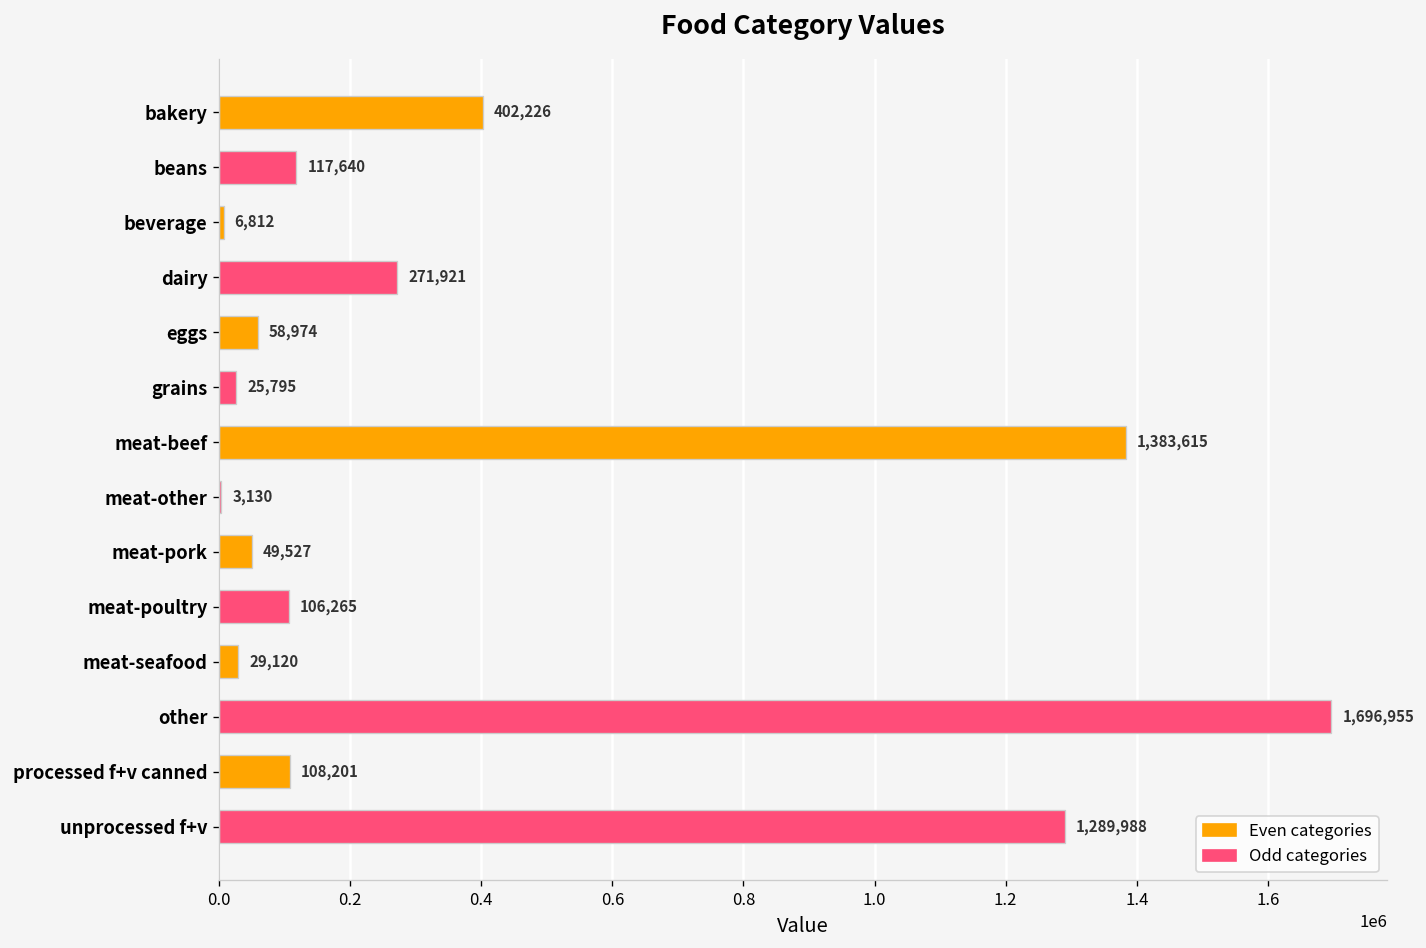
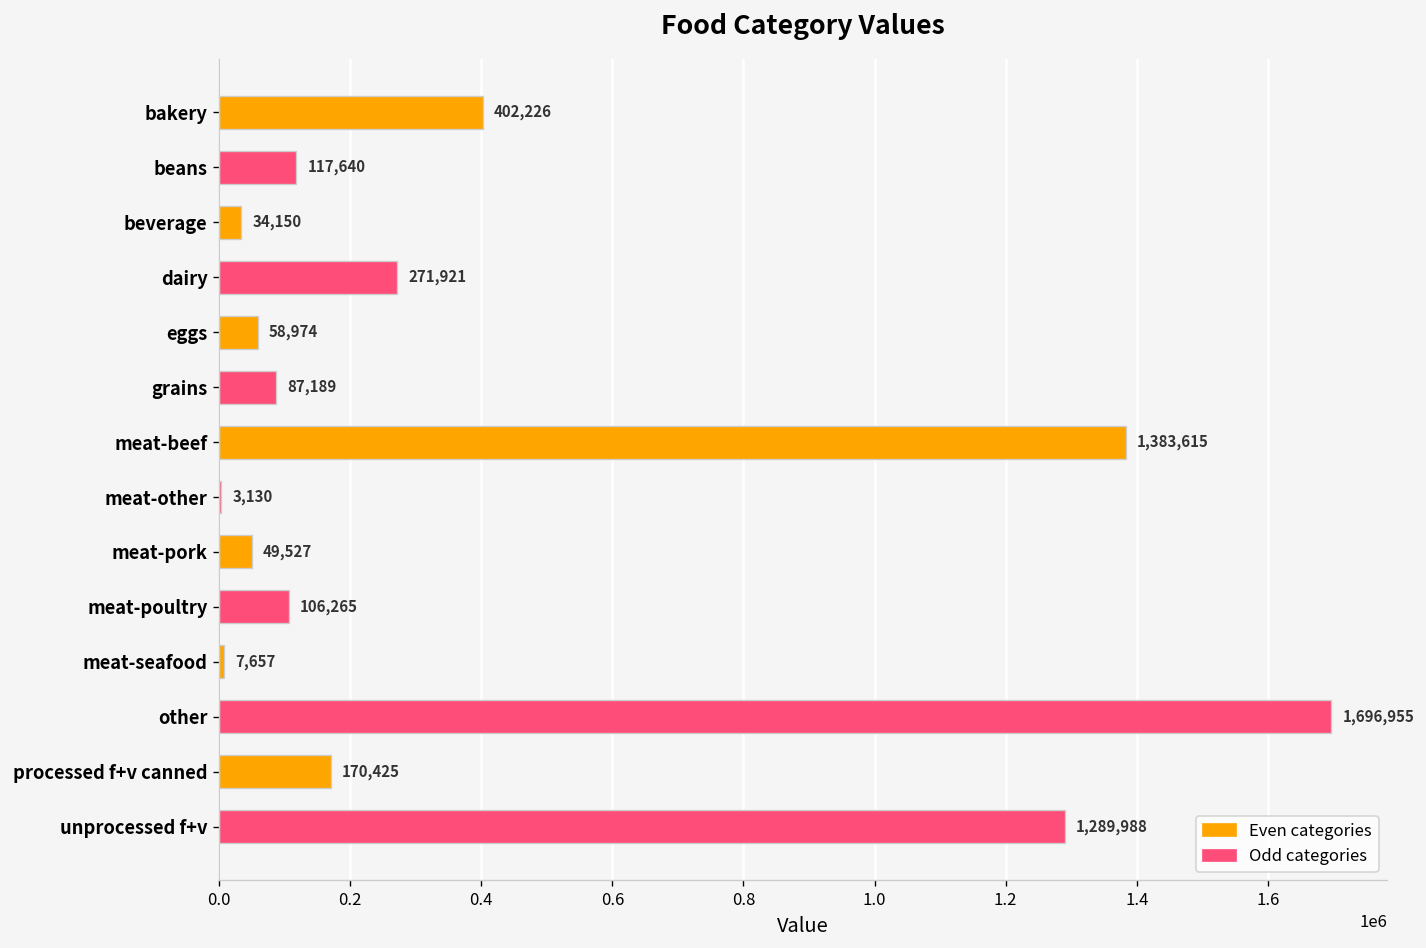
  {
    "bakery": "402,226",
    "beans": "117,640",
-   "beverage": "6,812",
+   "beverage": "34,150",
    "dairy": "271,921",
    "eggs": "58,974",
-   "grains": "25,795",
+   "grains": "87,189",
    "meat-beef": "1,383,615",
    "meat-other": "3,130",
    "meat-pork": "49,527",
    "meat-poultry": "106,265",
-   "meat-seafood": "29,120",
+   "meat-seafood": "7,657",
    "other": "1,696,955",
-   "processed f+v canned": "108,201",
+   "processed f+v canned": "170,425",
    "unprocessed f+v": "1,289,988"
  }
